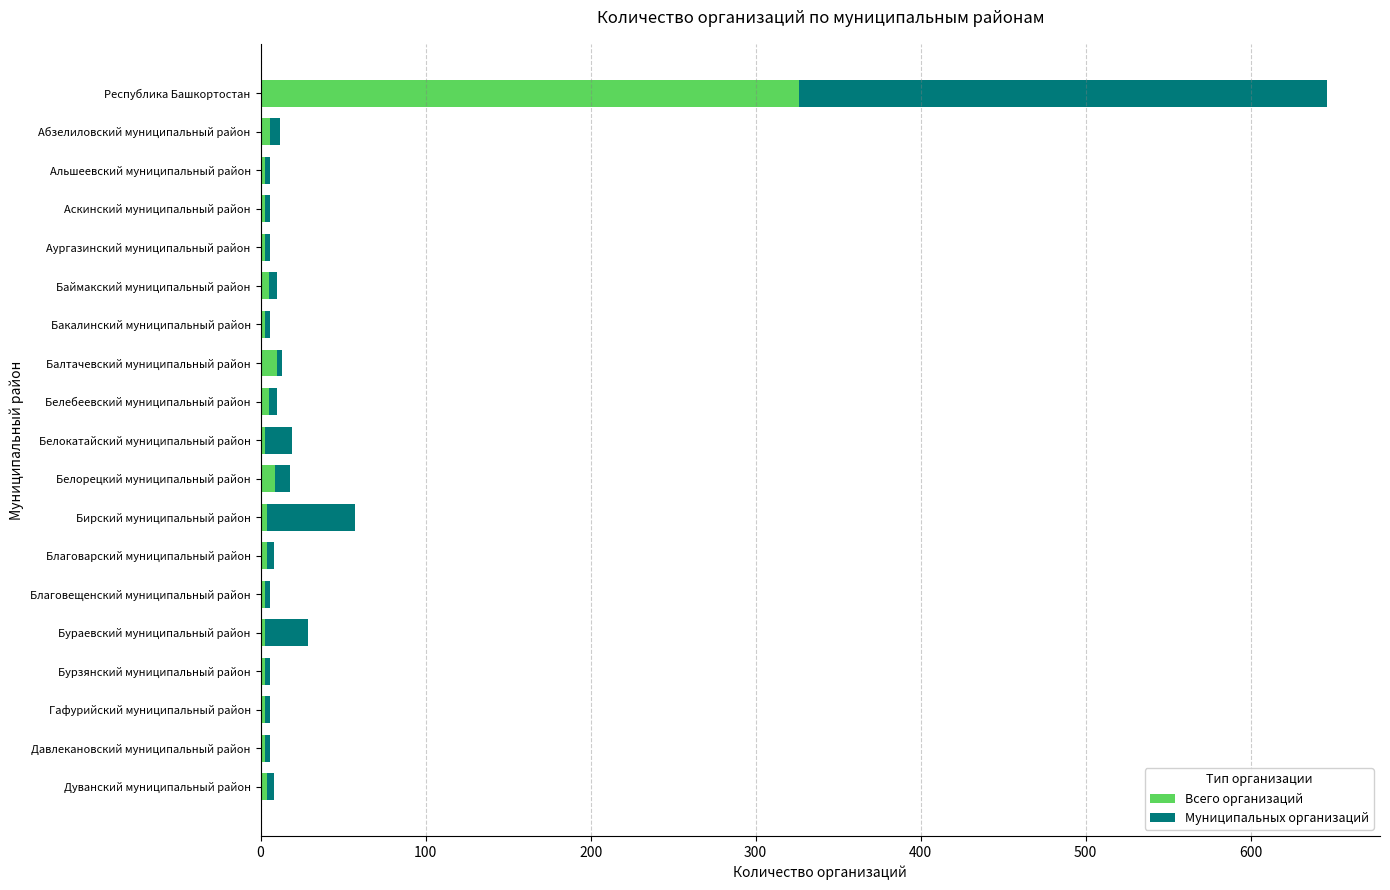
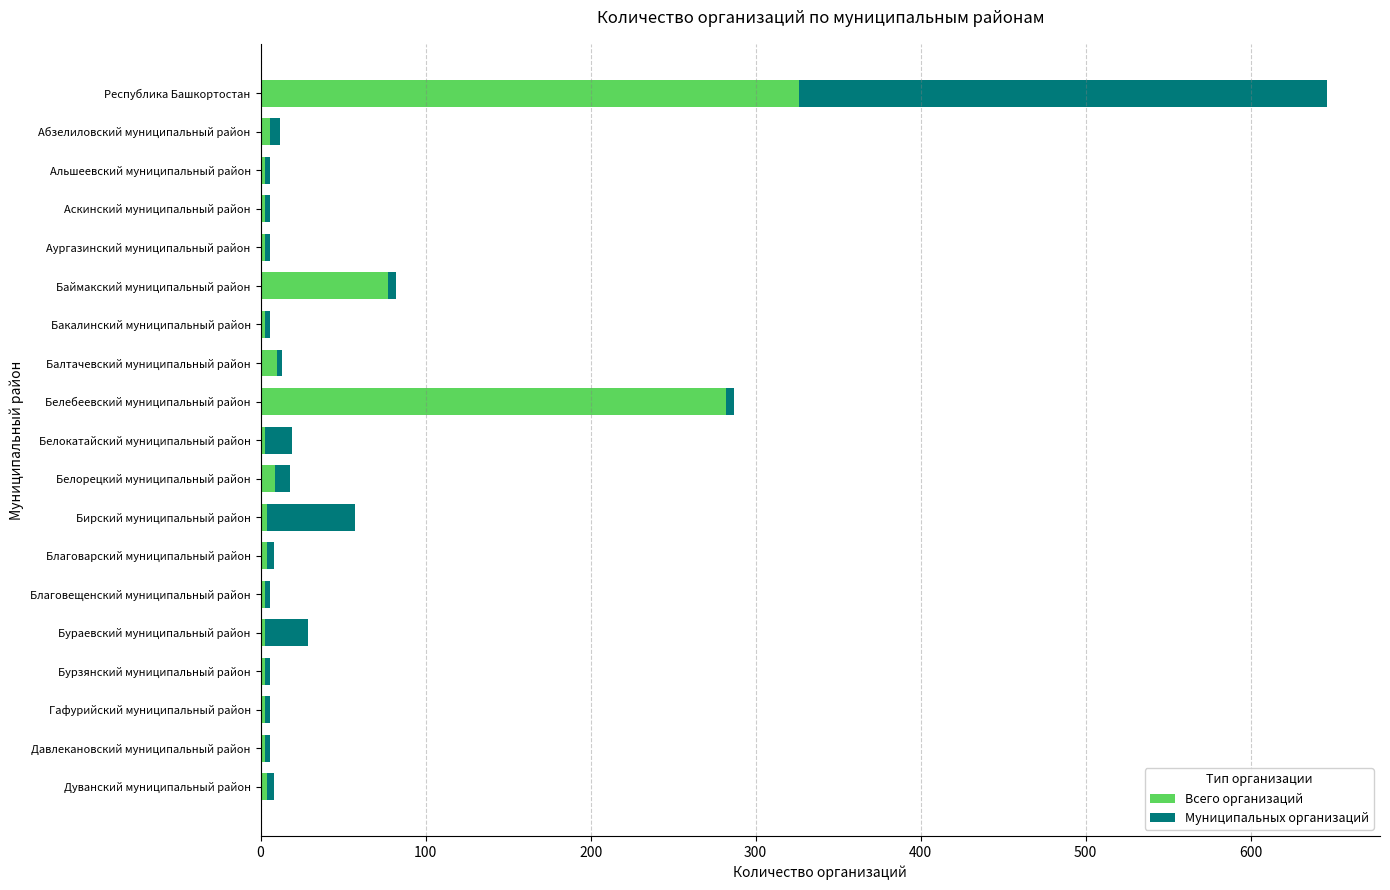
  {
    "Всего организаций": {
      "Республика Башкортостан": 326,
      "Абзелиловский муниципальный район": 6,
      "Альшеевский муниципальный район": 3,
      "Аскинский муниципальный район": 3,
      "Аургазинский муниципальный район": 3,
-     "Баймакский муниципальный район": 5,
+     "Баймакский муниципальный район": 77,
      "Бакалинский муниципальный район": 3,
      "Балтачевский муниципальный район": 10,
-     "Белебеевский муниципальный район": 5,
+     "Белебеевский муниципальный район": 282,
      "Белокатайский муниципальный район": 3,
      "Белорецкий муниципальный район": 9,
      "Бирский муниципальный район": 4,
      "Благоварский муниципальный район": 4,
      "Благовещенский муниципальный район": 3,
      "Бураевский муниципальный район": 3,
      "Бурзянский муниципальный район": 3,
      "Гафурийский муниципальный район": 3,
      "Давлекановский муниципальный район": 3,
      "Дуванский муниципальный район": 4
    },
    "Муниципальных организаций": {
      "Республика Башкортостан": 320,
      "Абзелиловский муниципальный район": 6,
      "Альшеевский муниципальный район": 3,
      "Аскинский муниципальный район": 3,
      "Аургазинский муниципальный район": 3,
      "Баймакский муниципальный район": 5,
      "Бакалинский муниципальный район": 3,
      "Балтачевский муниципальный район": 3,
      "Белебеевский муниципальный район": 5,
      "Белокатайский муниципальный район": 16,
      "Белорецкий муниципальный район": 9,
      "Бирский муниципальный район": 53,
      "Благоварский муниципальный район": 4,
      "Благовещенский муниципальный район": 3,
      "Бураевский муниципальный район": 26,
      "Бурзянский муниципальный район": 3,
      "Гафурийский муниципальный район": 3,
      "Давлекановский муниципальный район": 3,
      "Дуванский муниципальный район": 4
    }
  }
